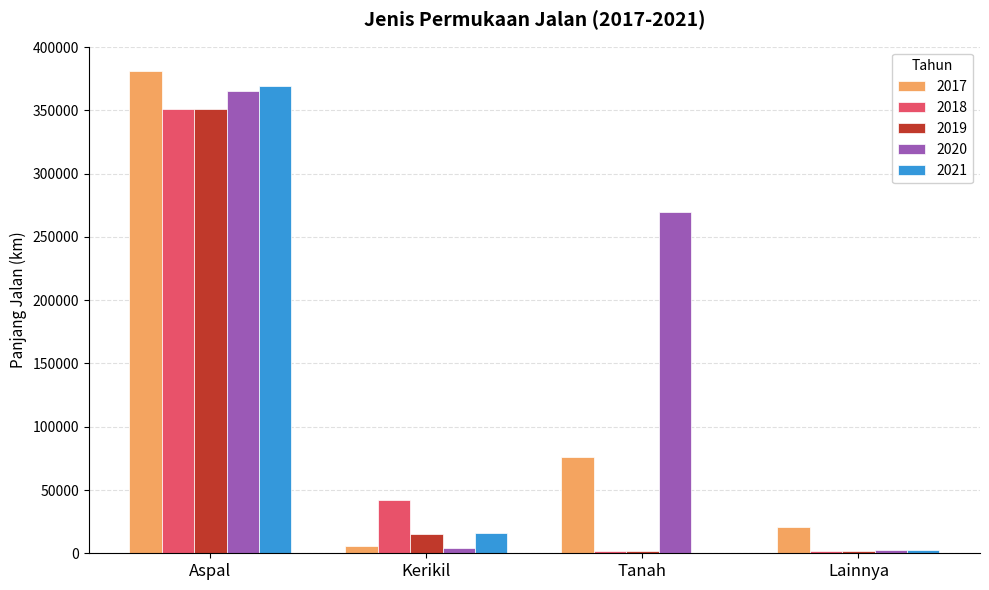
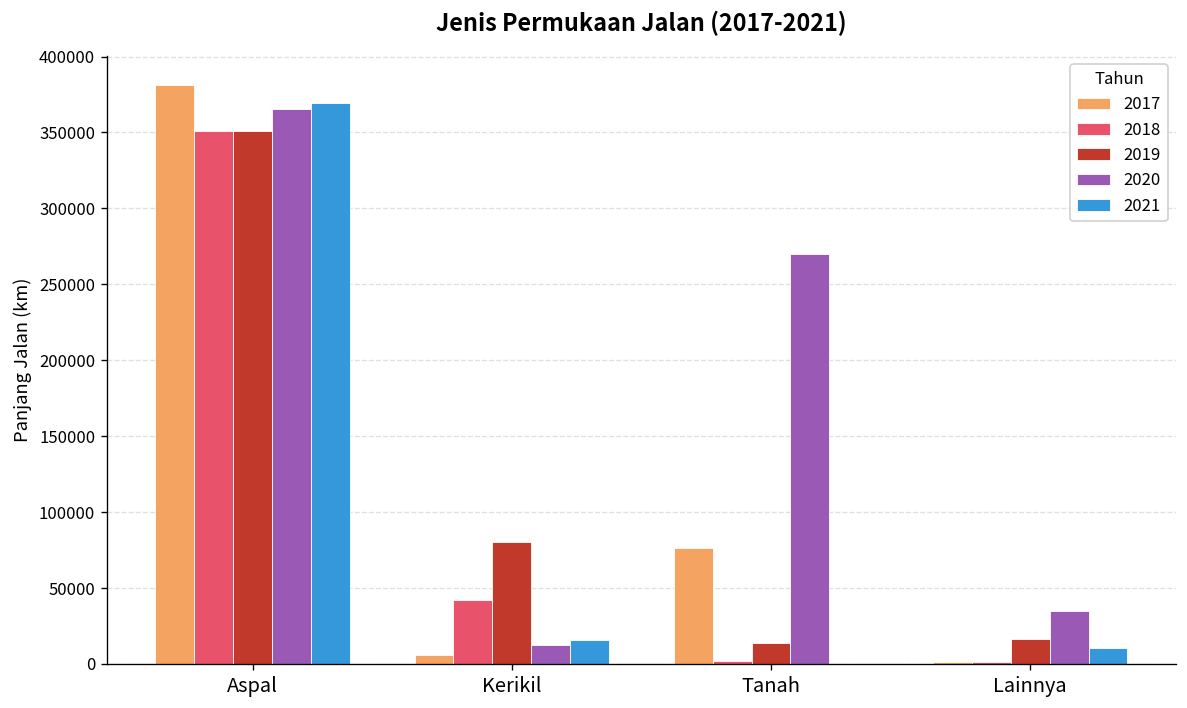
  {
    "2017": {
      "Aspal": 381000,
      "Kerikil": 6000,
      "Tanah": 76000,
-     "Lainnya": 21000
+     "Lainnya": 1000
    },
    "2018": {
      "Aspal": 351000,
      "Kerikil": 42000
    },
    "2019": {
      "Aspal": 351000,
-     "Kerikil": 16000,
-     "Tanah": 2000,
-     "Lainnya": 1000
+     "Kerikil": 80000,
+     "Tanah": 14000,
+     "Lainnya": 16000
    },
    "2020": {
      "Aspal": 365000,
-     "Kerikil": 4000,
+     "Kerikil": 12000,
      "Tanah": 270000,
-     "Lainnya": 3000
+     "Lainnya": 35000
    },
    "2021": {
      "Aspal": 369000,
      "Kerikil": 16000,
      "Tanah": 0,
-     "Lainnya": 3000
+     "Lainnya": 11000
    }
  }
